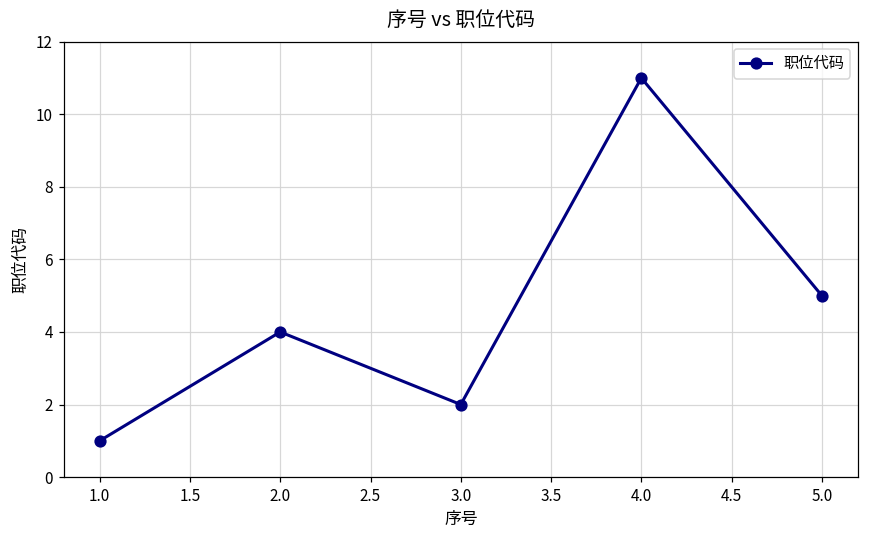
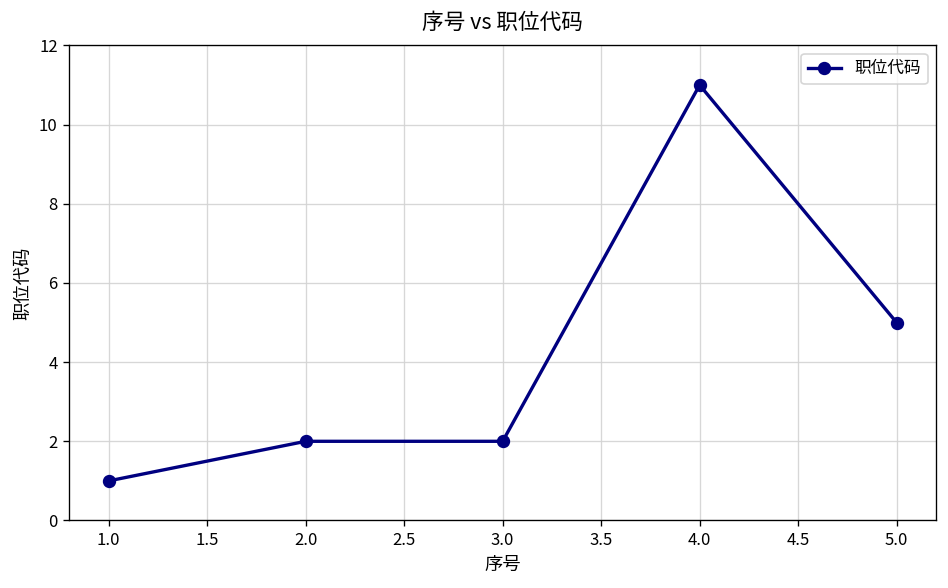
  {
    "1.0": 1,
-   "2.0": 4,
+   "2.0": 2,
    "3.0": 2,
    "4.0": 11,
    "5.0": 5
  }
